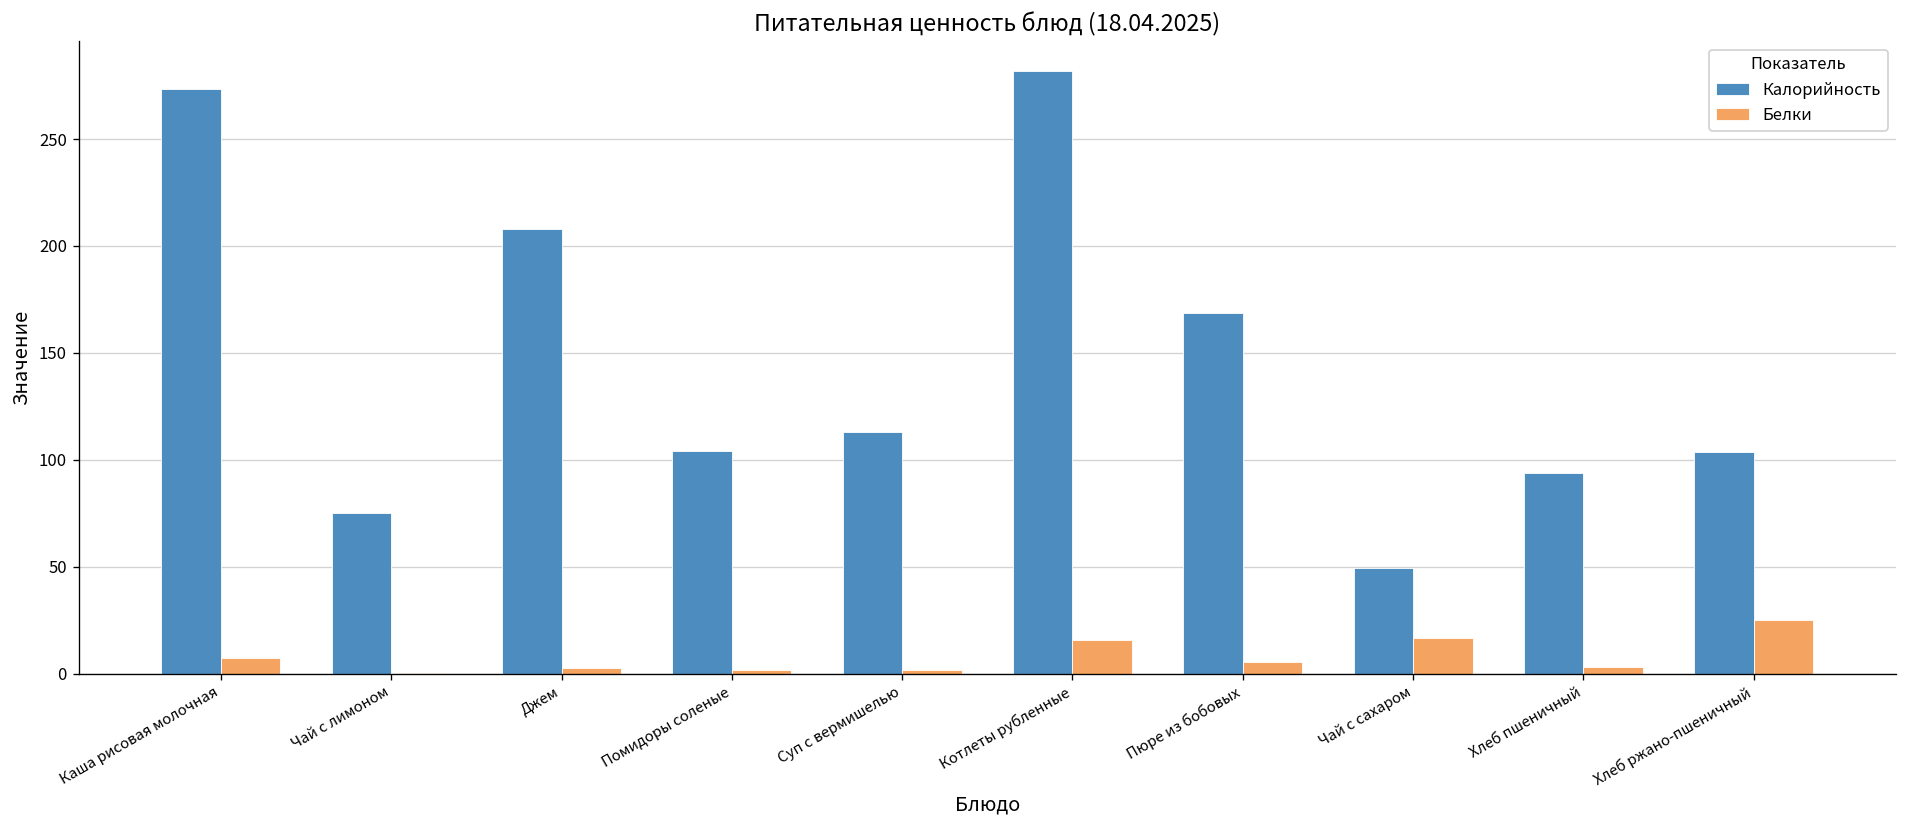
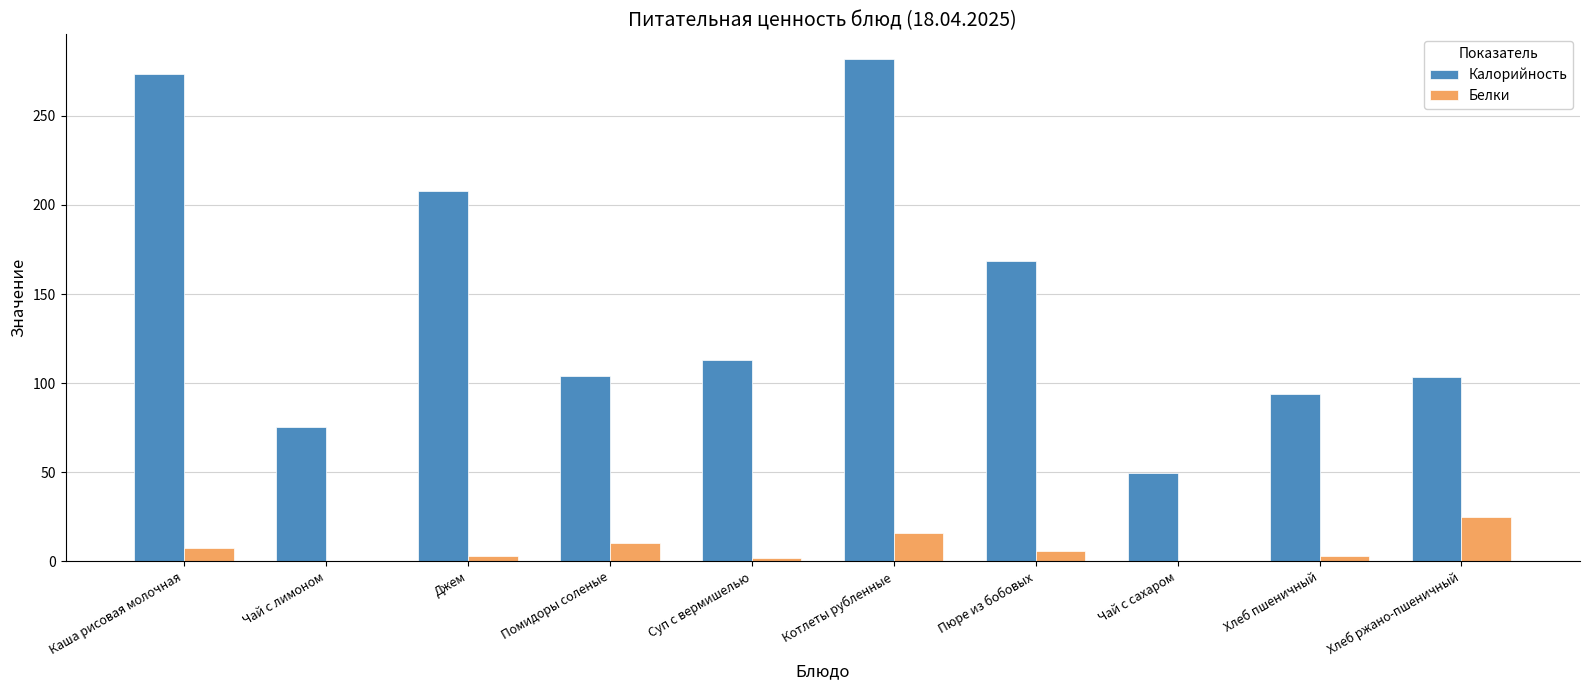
  {
    "Калорийность": {
      "Каша рисовая молочная": 274,
      "Чай с лимоном": 75,
      "Джем": 208,
      "Помидоры соленые": 104,
      "Суп с вермишелью": 113,
      "Котлеты рубленные": 282,
      "Пюре из бобовых": 169,
      "Чай с сахаром": 49,
      "Хлеб пшеничный": 94,
      "Хлеб ржано-пшеничный": 104
    },
    "Белки": {
      "Каша рисовая молочная": 7,
      "Джем": 3,
-     "Помидоры соленые": 2,
+     "Помидоры соленые": 10,
      "Суп с вермишелью": 2,
      "Котлеты рубленные": 16,
      "Пюре из бобовых": 6,
-     "Чай с сахаром": 17,
+     "Чай с сахаром": 0,
      "Хлеб пшеничный": 3,
      "Хлеб ржано-пшеничный": 25
    }
  }
